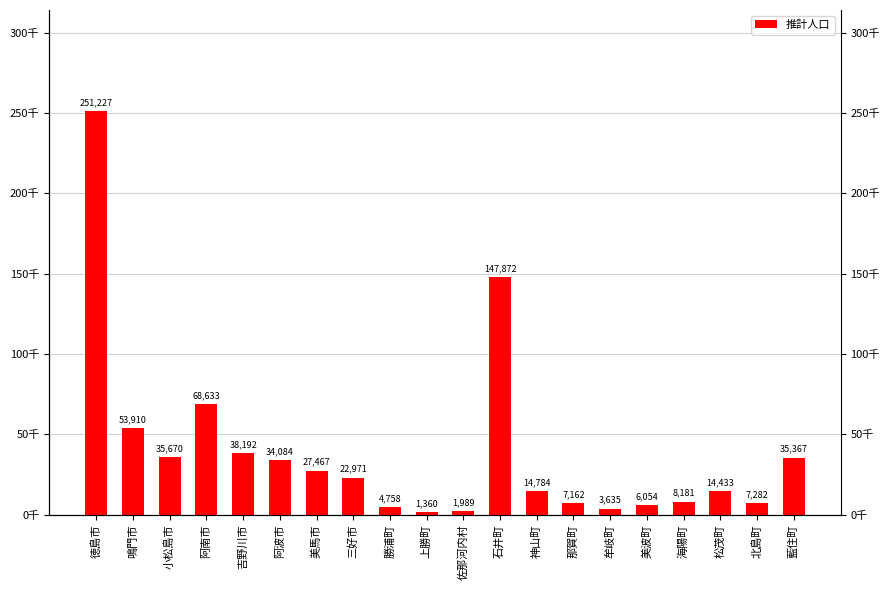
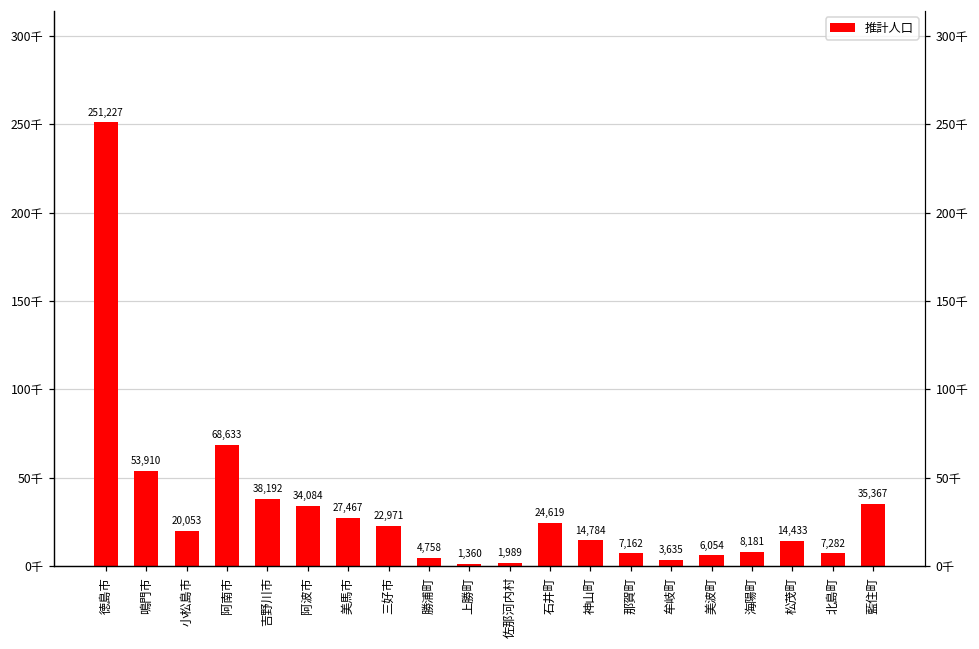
  {
    "徳島市": "251,227",
    "鳴門市": "53,910",
-   "小松島市": "35,670",
+   "小松島市": "20,053",
    "阿南市": "68,633",
    "吉野川市": "38,192",
    "阿波市": "34,084",
    "美馬市": "27,467",
    "三好市": "22,971",
    "勝浦町": "4,758",
    "上勝町": "1,360",
    "佐那河内村": "1,989",
-   "石井町": "147,872",
+   "石井町": "24,619",
    "神山町": "14,784",
    "那賀町": "7,162",
    "牟岐町": "3,635",
    "美波町": "6,054",
    "海陽町": "8,181",
    "松茂町": "14,433",
    "北島町": "7,282",
    "藍住町": "35,367"
  }
